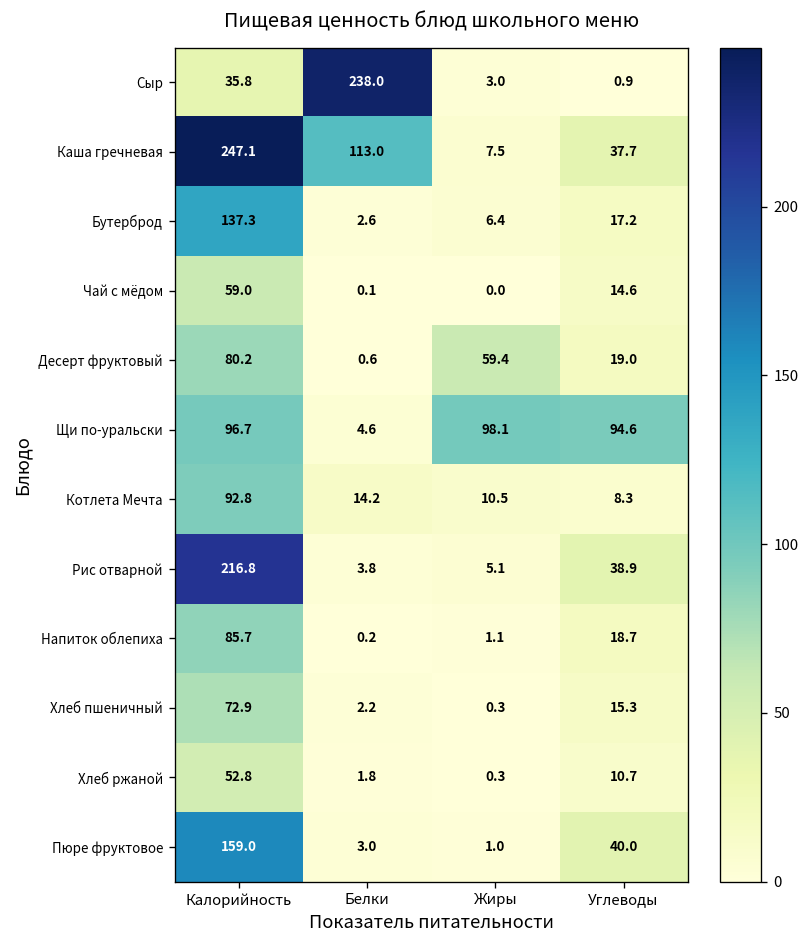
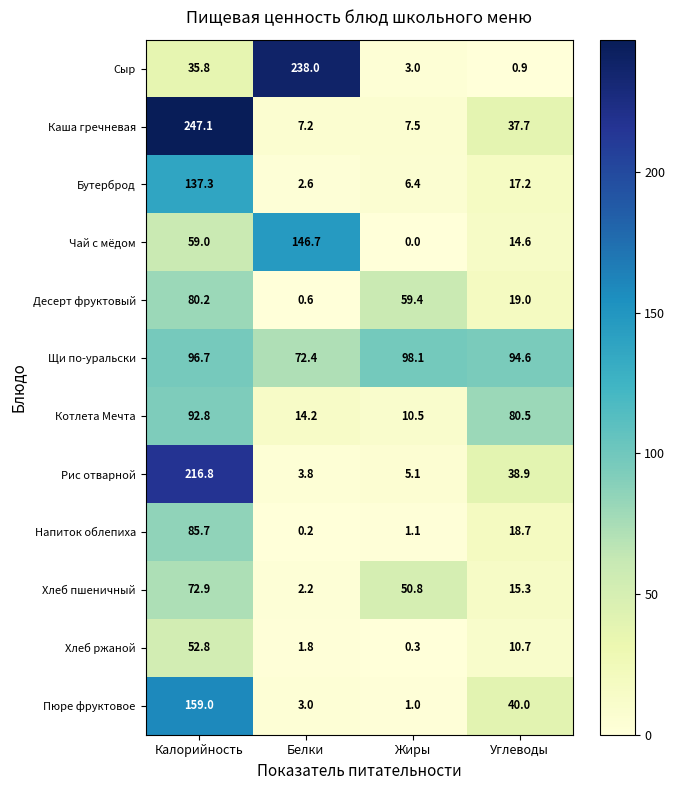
  {
    "Сыр": {
      "Калорийность": 35.8,
      "Белки": 238.0,
      "Жиры": 3.0,
      "Углеводы": 0.9
    },
    "Каша гречневая": {
      "Калорийность": 247.1,
-     "Белки": 113.0,
+     "Белки": 7.2,
      "Жиры": 7.5,
      "Углеводы": 37.7
    },
    "Бутерброд": {
      "Калорийность": 137.3,
      "Белки": 2.6,
      "Жиры": 6.4,
      "Углеводы": 17.2
    },
    "Чай с мёдом": {
      "Калорийность": 59.0,
-     "Белки": 0.1,
+     "Белки": 146.7,
      "Жиры": 0.0,
      "Углеводы": 14.6
    },
    "Десерт фруктовый": {
      "Калорийность": 80.2,
      "Белки": 0.6,
      "Жиры": 59.4,
      "Углеводы": 19.0
    },
    "Щи по-уральски": {
      "Калорийность": 96.7,
-     "Белки": 4.6,
+     "Белки": 72.4,
      "Жиры": 98.1,
      "Углеводы": 94.6
    },
    "Котлета Мечта": {
      "Калорийность": 92.8,
      "Белки": 14.2,
      "Жиры": 10.5,
-     "Углеводы": 8.3
+     "Углеводы": 80.5
    },
    "Рис отварной": {
      "Калорийность": 216.8,
      "Белки": 3.8,
      "Жиры": 5.1,
      "Углеводы": 38.9
    },
    "Напиток облепиха": {
      "Калорийность": 85.7,
      "Белки": 0.2,
      "Жиры": 1.1,
      "Углеводы": 18.7
    },
    "Хлеб пшеничный": {
      "Калорийность": 72.9,
      "Белки": 2.2,
-     "Жиры": 0.3,
+     "Жиры": 50.8,
      "Углеводы": 15.3
    },
    "Хлеб ржаной": {
      "Калорийность": 52.8,
      "Белки": 1.8,
      "Жиры": 0.3,
      "Углеводы": 10.7
    },
    "Пюре фруктовое": {
      "Калорийность": 159.0,
      "Белки": 3.0,
      "Жиры": 1.0,
      "Углеводы": 40.0
    }
  }
